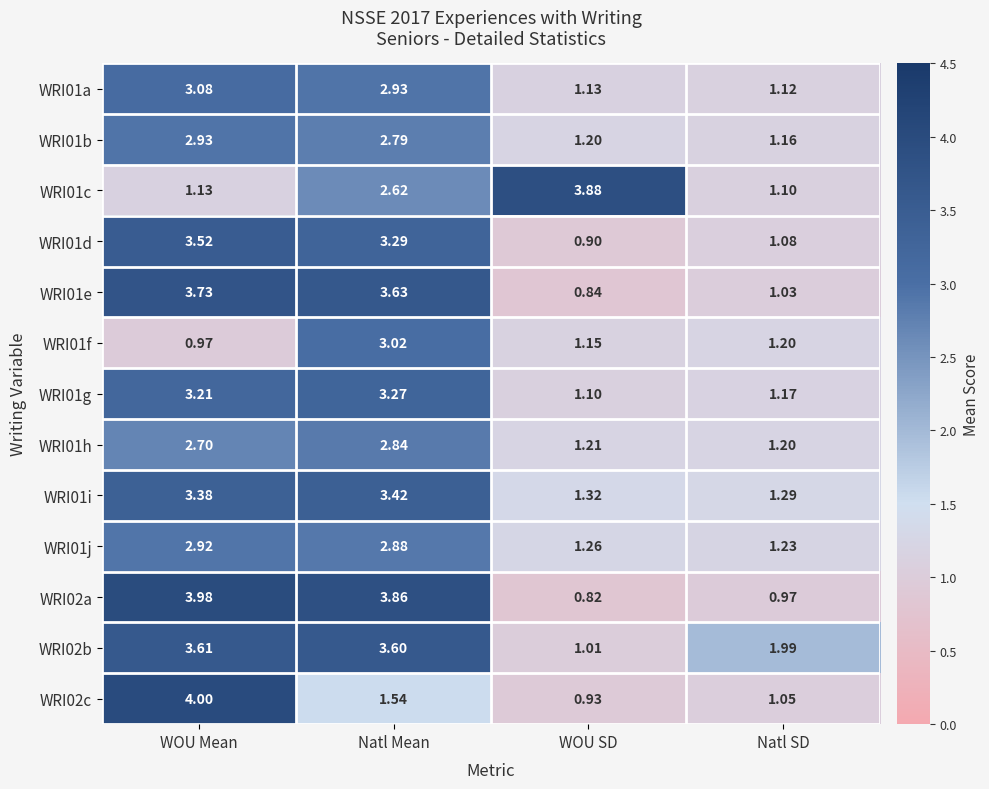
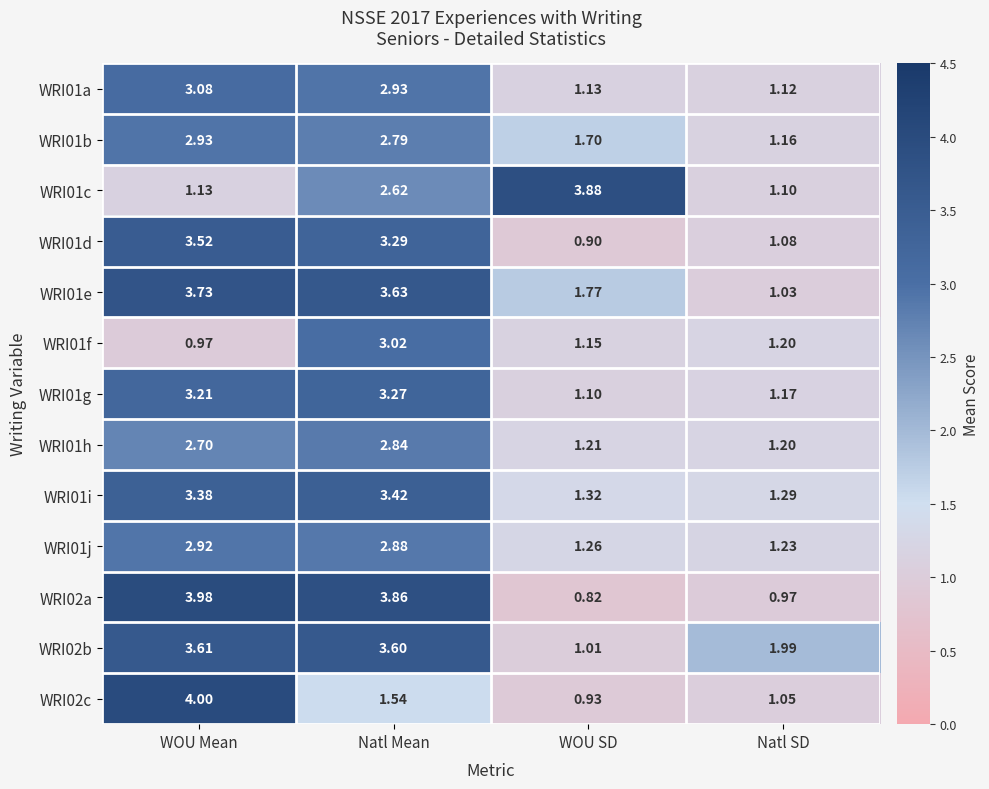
  {
    "WRI01a": {
      "WOU Mean": 3.08,
      "Natl Mean": 2.93,
      "WOU SD": 1.13,
      "Natl SD": 1.12
    },
    "WRI01b": {
      "WOU Mean": 2.93,
      "Natl Mean": 2.79,
-     "WOU SD": 1.20,
+     "WOU SD": 1.70,
      "Natl SD": 1.16
    },
    "WRI01c": {
      "WOU Mean": 1.13,
      "Natl Mean": 2.62,
      "WOU SD": 3.88,
      "Natl SD": 1.10
    },
    "WRI01d": {
      "WOU Mean": 3.52,
      "Natl Mean": 3.29,
      "WOU SD": 0.90,
      "Natl SD": 1.08
    },
    "WRI01e": {
      "WOU Mean": 3.73,
      "Natl Mean": 3.63,
-     "WOU SD": 0.84,
+     "WOU SD": 1.77,
      "Natl SD": 1.03
    },
    "WRI01f": {
      "WOU Mean": 0.97,
      "Natl Mean": 3.02,
      "WOU SD": 1.15,
      "Natl SD": 1.20
    },
    "WRI01g": {
      "WOU Mean": 3.21,
      "Natl Mean": 3.27,
      "WOU SD": 1.10,
      "Natl SD": 1.17
    },
    "WRI01h": {
      "WOU Mean": 2.70,
      "Natl Mean": 2.84,
      "WOU SD": 1.21,
      "Natl SD": 1.20
    },
    "WRI01i": {
      "WOU Mean": 3.38,
      "Natl Mean": 3.42,
      "WOU SD": 1.32,
      "Natl SD": 1.29
    },
    "WRI01j": {
      "WOU Mean": 2.92,
      "Natl Mean": 2.88,
      "WOU SD": 1.26,
      "Natl SD": 1.23
    },
    "WRI02a": {
      "WOU Mean": 3.98,
      "Natl Mean": 3.86,
      "WOU SD": 0.82,
      "Natl SD": 0.97
    },
    "WRI02b": {
      "WOU Mean": 3.61,
      "Natl Mean": 3.60,
      "WOU SD": 1.01,
      "Natl SD": 1.99
    },
    "WRI02c": {
      "WOU Mean": 4.00,
      "Natl Mean": 1.54,
      "WOU SD": 0.93,
      "Natl SD": 1.05
    }
  }
